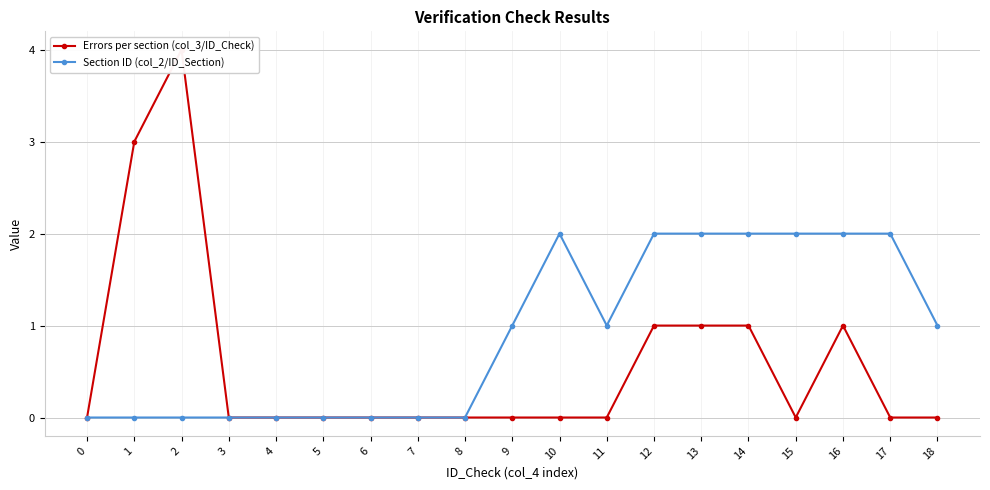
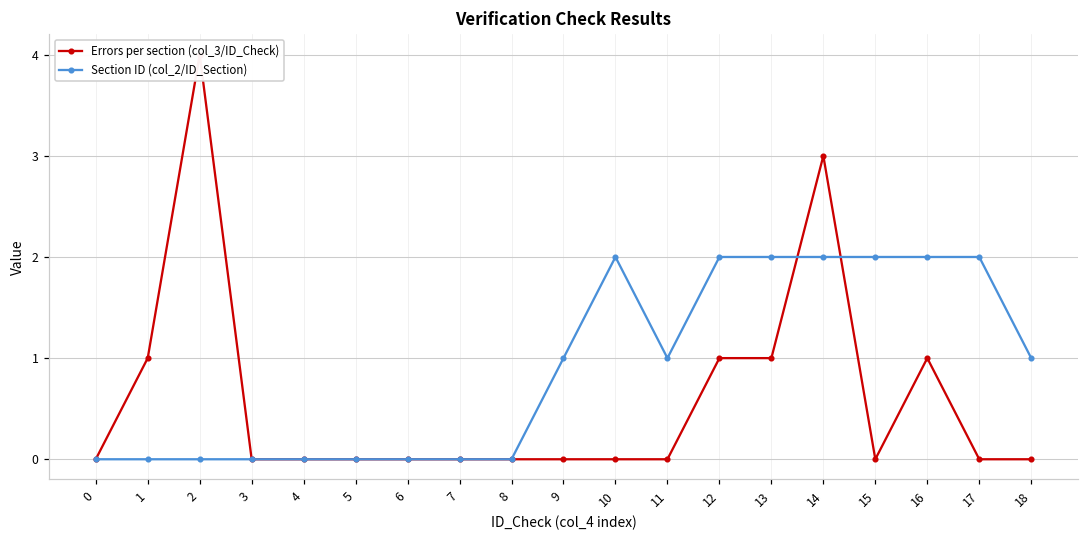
  {
    "Errors per section (col_3/ID_Check)": {
-     "1": 3,
+     "1": 1,
      "9": 0,
      "10": 0,
      "11": 0,
      "12": 1,
      "13": 1,
-     "14": 1,
+     "14": 3,
      "15": 0,
      "16": 1,
      "17": 0,
      "18": 0
    },
    "Section ID (col_2/ID_Section)": {
      "1": 0,
      "2": 0,
      "9": 1,
      "10": 2,
      "11": 1,
      "12": 2,
      "13": 2,
      "14": 2,
      "15": 2,
      "16": 2,
      "17": 2,
      "18": 1
    }
  }
